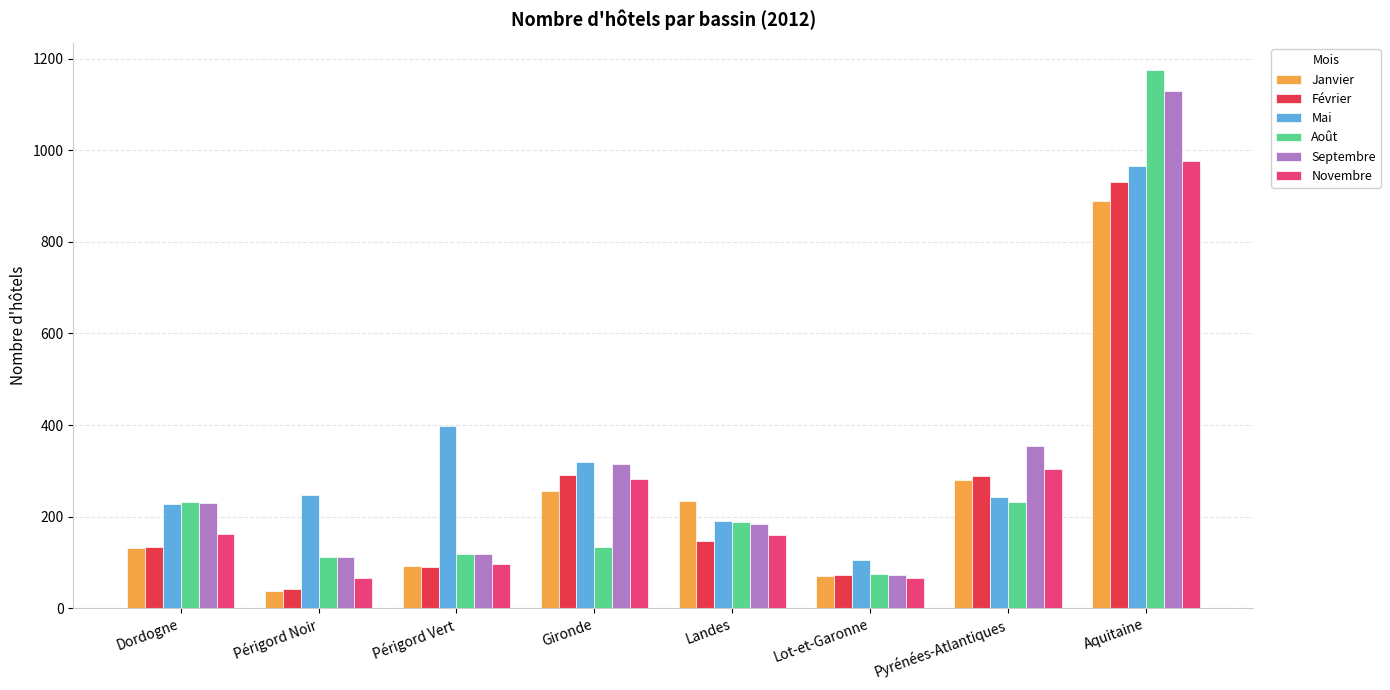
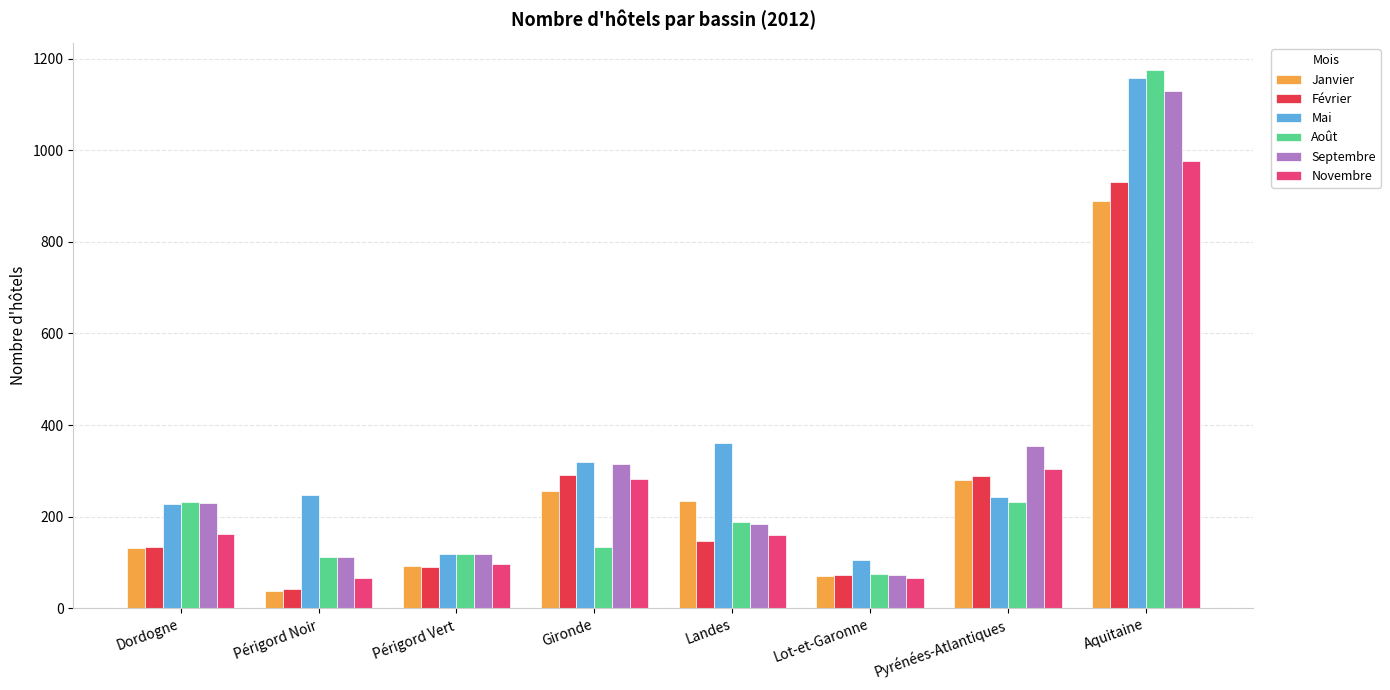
  {
    "Janvier": {
      "Dordogne": 130,
      "Périgord Noir": 40,
      "Périgord Vert": 90,
      "Gironde": 260,
      "Landes": 230,
      "Lot-et-Garonne": 70,
      "Pyrénées-Atlantiques": 280,
      "Aquitaine": 890
    },
    "Mai": {
      "Dordogne": 230,
      "Périgord Noir": 250,
-     "Périgord Vert": 400,
+     "Périgord Vert": 120,
      "Gironde": 320,
-     "Landes": 190,
+     "Landes": 360,
      "Lot-et-Garonne": 110,
      "Pyrénées-Atlantiques": 240,
-     "Aquitaine": 970
+     "Aquitaine": 1160
    },
    "Août": {
      "Dordogne": 230,
      "Périgord Noir": 110,
      "Périgord Vert": 120,
      "Gironde": 130,
      "Landes": 190,
      "Lot-et-Garonne": 80,
      "Pyrénées-Atlantiques": 230,
      "Aquitaine": 1180
    },
    "Septembre": {
      "Dordogne": 230,
      "Périgord Noir": 110,
      "Périgord Vert": 120,
      "Gironde": 320,
      "Landes": 180,
      "Lot-et-Garonne": 70,
      "Pyrénées-Atlantiques": 350,
      "Aquitaine": 1130
    }
  }
